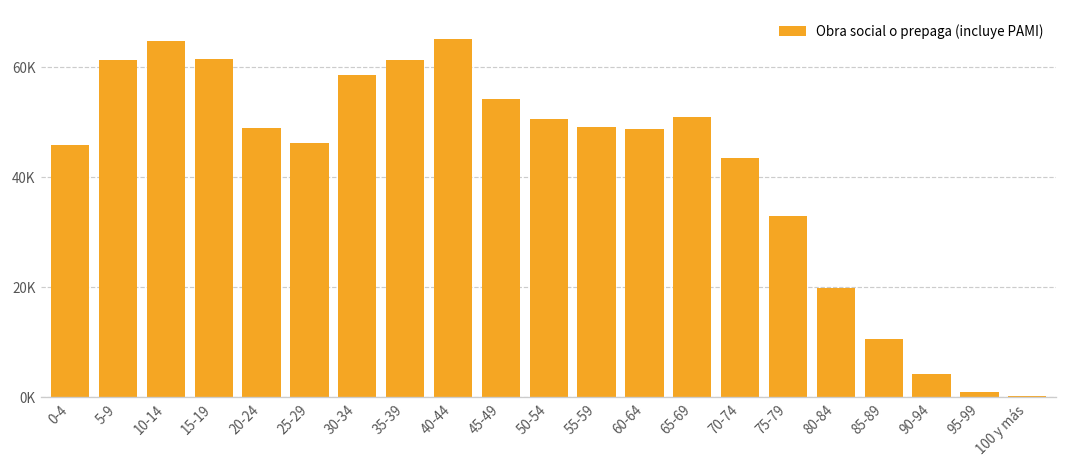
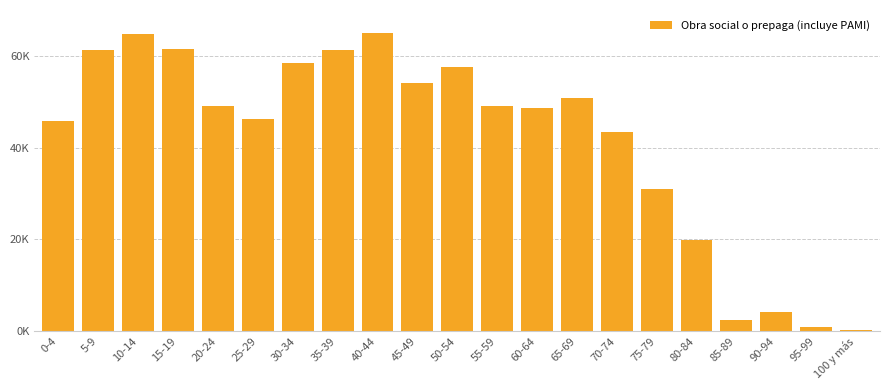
  {
    "0-4": 46000,
    "5-9": 61000,
    "10-14": 65000,
    "15-19": 61000,
    "20-24": 49000,
    "25-29": 46000,
    "30-34": 59000,
    "35-39": 61000,
    "40-44": 65000,
    "45-49": 54000,
-   "50-54": 51000,
+   "50-54": 58000,
    "55-59": 49000,
    "60-64": 49000,
    "65-69": 51000,
    "70-74": 43000,
-   "75-79": 33000,
+   "75-79": 31000,
    "80-84": 20000,
-   "85-89": 11000,
+   "85-89": 2000,
    "90-94": 4000,
    "95-99": 1000
  }
